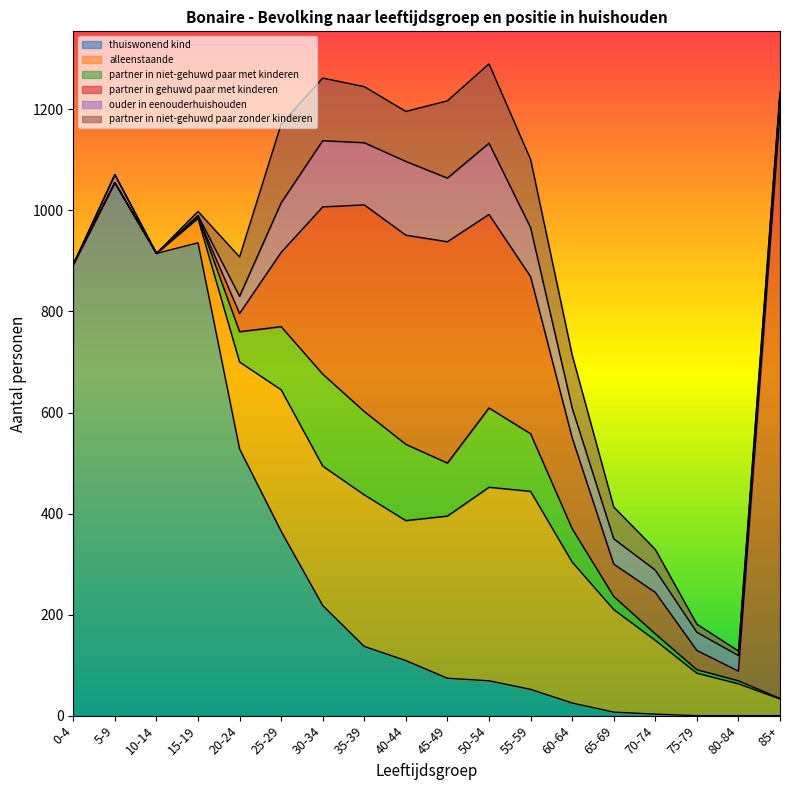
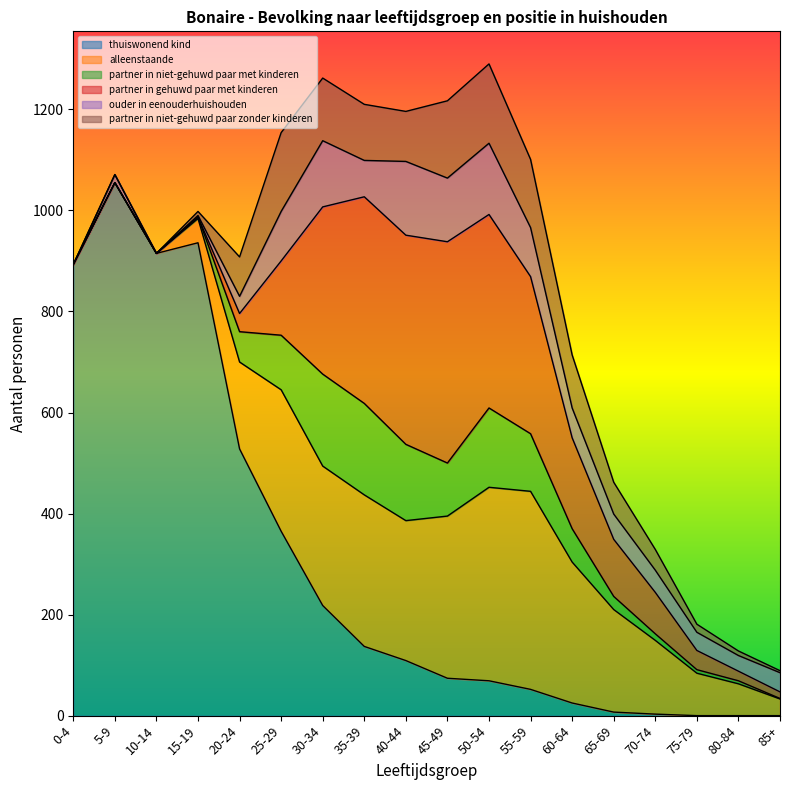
  {
    "thuiswonend kind": {
      "15-19": 940,
      "20-24": 530,
      "25-29": 370,
      "30-34": 220,
      "35-39": 140,
      "40-44": 110,
      "45-49": 70,
      "50-54": 70,
      "55-59": 50,
      "60-64": 30,
      "65-69": 10,
      "70-74": 0,
      "75-79": 0,
      "80-84": 0,
      "85+": 0
    },
    "alleenstaande": {
      "20-24": 170,
      "25-29": 280,
      "30-34": 280,
      "35-39": 300,
      "40-44": 280,
      "45-49": 320,
      "50-54": 380,
      "55-59": 390,
      "60-64": 280,
      "65-69": 200,
      "70-74": 150,
      "75-79": 80,
      "80-84": 60
    },
    "partner in niet-gehuwd paar met kinderen": {
      "20-24": 60,
-     "25-29": 130,
+     "25-29": 110,
      "30-34": 180,
-     "35-39": 170,
+     "35-39": 180,
      "40-44": 150,
      "45-49": 110,
      "50-54": 160,
      "55-59": 110,
      "60-64": 70,
      "65-69": 30,
      "70-74": 10,
      "75-79": 10,
      "80-84": 10
    },
    "partner in gehuwd paar met kinderen": {
      "20-24": 40,
      "25-29": 150,
      "30-34": 330,
      "35-39": 410,
      "40-44": 410,
      "45-49": 440,
      "50-54": 380,
      "55-59": 310,
      "60-64": 180,
-     "65-69": 60,
+     "65-69": 110,
      "70-74": 80,
      "75-79": 40,
      "80-84": 20,
-     "85+": 1160
+     "85+": 10
    },
    "ouder in eenouderhuishouden": {
      "20-24": 30,
      "25-29": 100,
      "30-34": 130,
-     "35-39": 120,
+     "35-39": 70,
      "40-44": 150,
      "45-49": 130,
      "50-54": 140,
      "55-59": 100,
      "60-64": 60,
      "65-69": 50,
      "70-74": 40,
      "75-79": 40,
      "80-84": 30
    },
    "partner in niet-gehuwd paar zonder kinderen": {
      "15-19": 10,
      "20-24": 80,
      "30-34": 120,
      "35-39": 110,
      "40-44": 100,
      "45-49": 150,
      "50-54": 160,
      "55-59": 140,
      "60-64": 110,
      "65-69": 60,
      "70-74": 40,
      "75-79": 20,
      "80-84": 10
    }
  }
